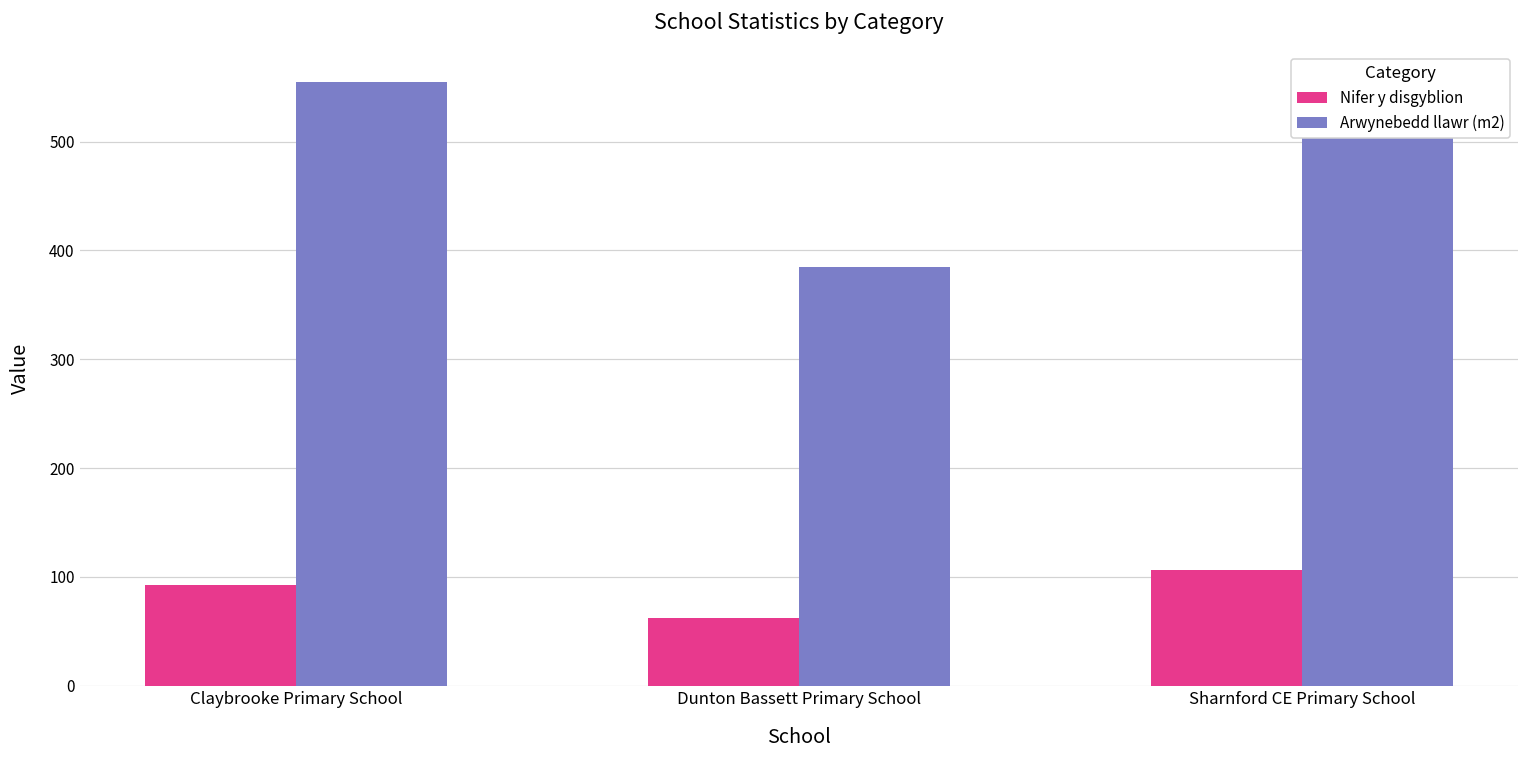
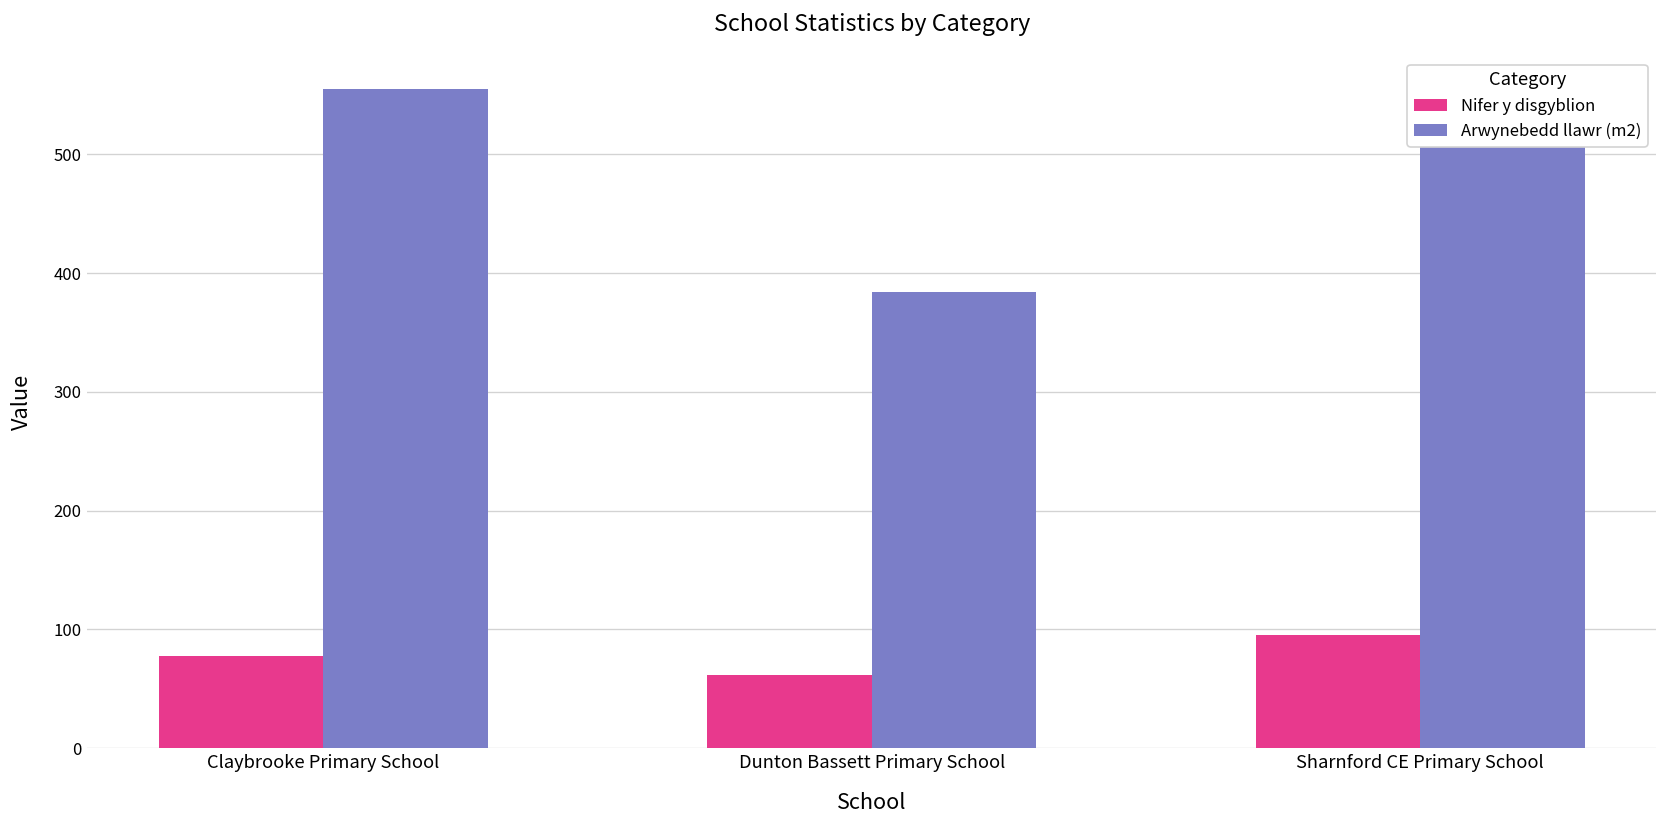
  {
    "Nifer y disgyblion": {
-     "Claybrooke Primary School": 90,
+     "Claybrooke Primary School": 80,
      "Dunton Bassett Primary School": 60,
-     "Sharnford CE Primary School": 110
+     "Sharnford CE Primary School": 100
    },
    "Arwynebedd llawr (m2)": {
      "Claybrooke Primary School": 560,
      "Dunton Bassett Primary School": 380
    }
  }
